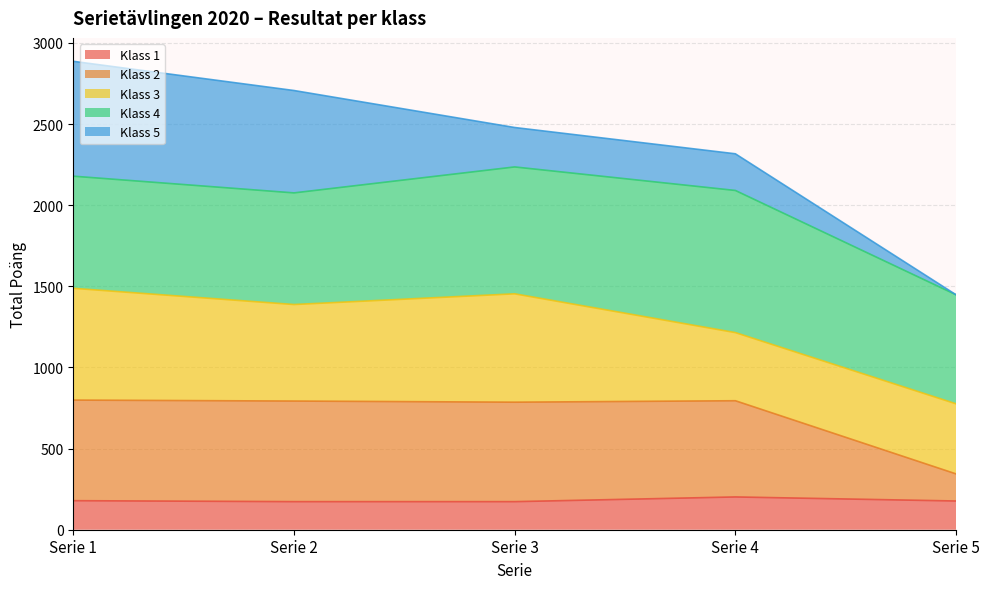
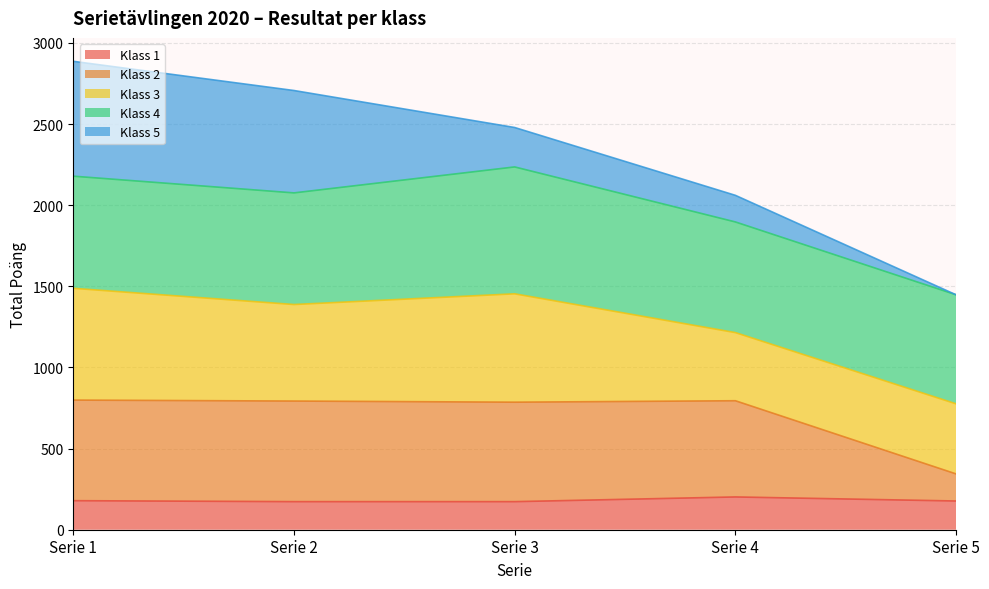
  {
    "Klass 3": {
      "Serie 1": 690,
      "Serie 2": 600,
      "Serie 3": 670,
      "Serie 4": 420,
      "Serie 5": 430
    },
    "Klass 4": {
      "Serie 1": 690,
      "Serie 2": 690,
      "Serie 3": 780,
-     "Serie 4": 880
+     "Serie 4": 680
    },
    "Klass 5": {
      "Serie 1": 710,
      "Serie 2": 630,
      "Serie 3": 240,
-     "Serie 4": 230
+     "Serie 4": 160
    }
  }
